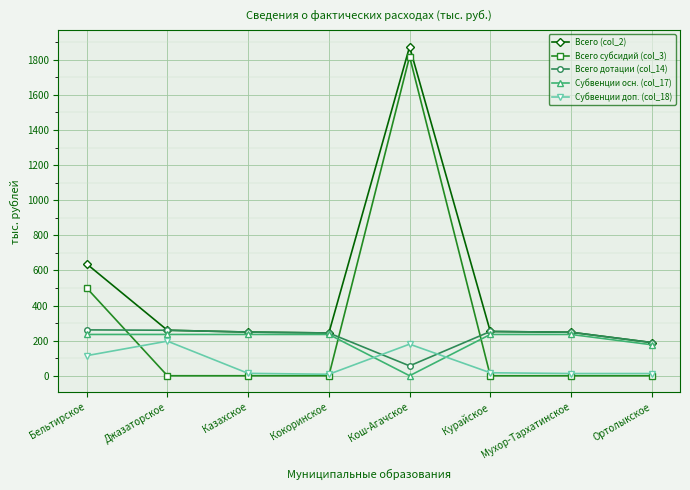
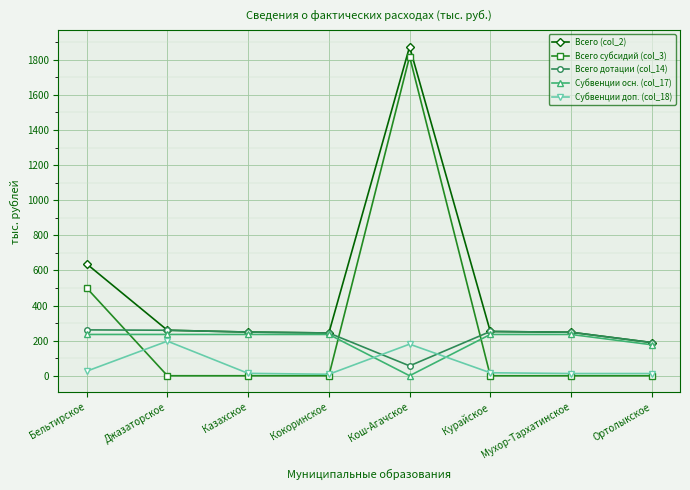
  {
    "Всего (col_2)": {
      "Бельтирское": 640,
      "Кош-Агачское": 1870
    },
    "Субвенции доп. (col_18)": {
-     "Бельтирское": 110,
+     "Бельтирское": 30,
      "Джазаторское": 200,
      "Кош-Агачское": 180,
      "Курайское": 20
    }
  }
